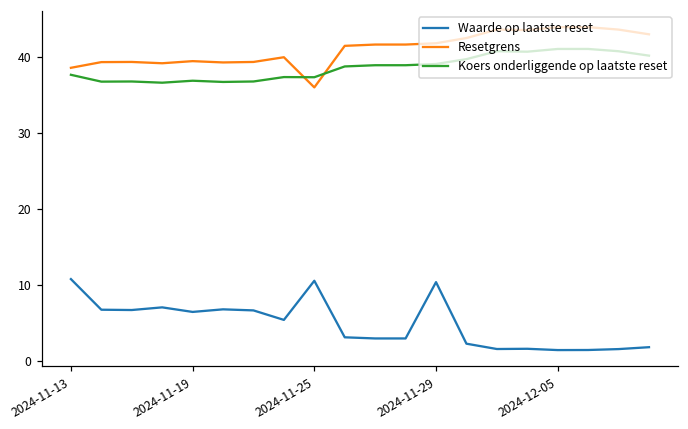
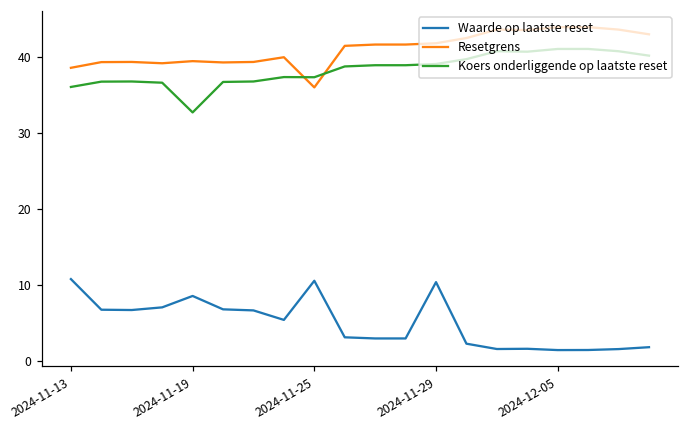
  {
    "Waarde op laatste reset": {
      "2024-11-13": 11,
-     "2024-11-19": 6,
+     "2024-11-19": 9,
      "2024-11-25": 11,
      "2024-11-29": 10,
      "2024-12-05": 1
    },
    "Resetgrens": {
      "2024-11-13": 39,
      "2024-11-19": 39,
      "2024-11-25": 36
    },
    "Koers onderliggende op laatste reset": {
-     "2024-11-13": 38,
-     "2024-11-19": 37,
+     "2024-11-13": 36,
+     "2024-11-19": 33,
      "2024-11-25": 37
    }
  }
